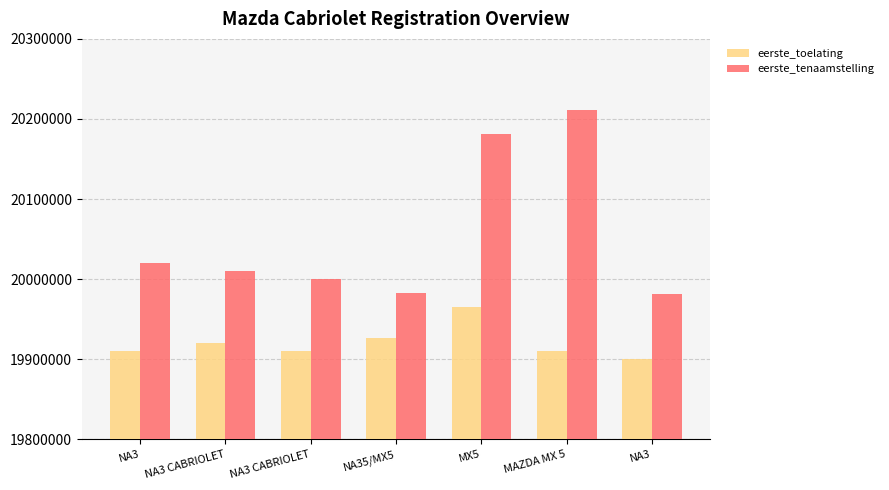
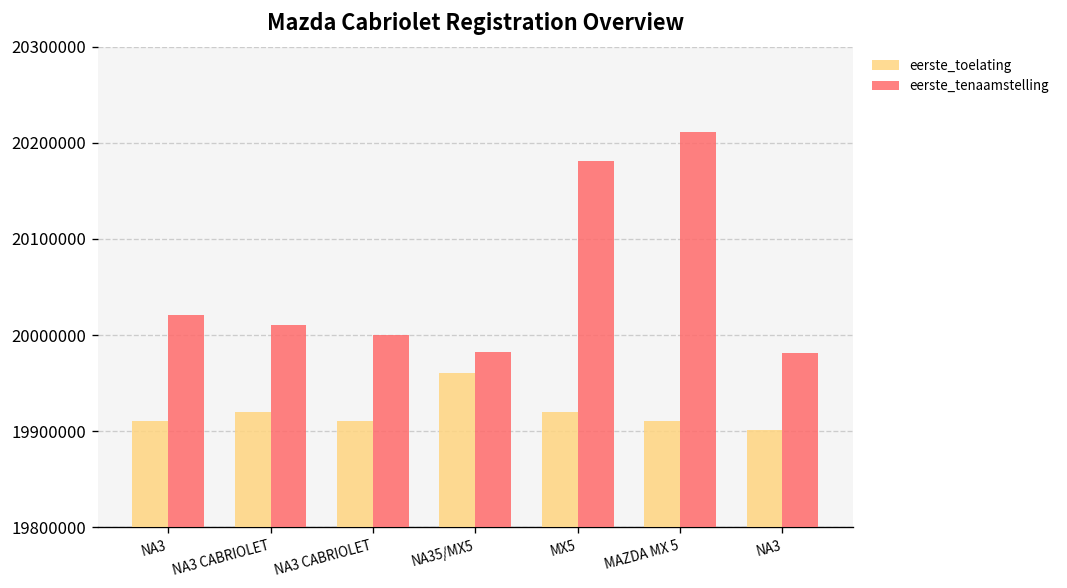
  {
    "eerste_toelating": {
-     "NA35/MX5": 19930000,
-     "MX5": 19960000,
+     "NA35/MX5": 19960000,
+     "MX5": 19920000,
      "MAZDA MX 5": 19910000
    },
    "eerste_tenaamstelling": {
      "NA35/MX5": 19980000,
      "MX5": 20180000,
      "MAZDA MX 5": 20210000
    }
  }
